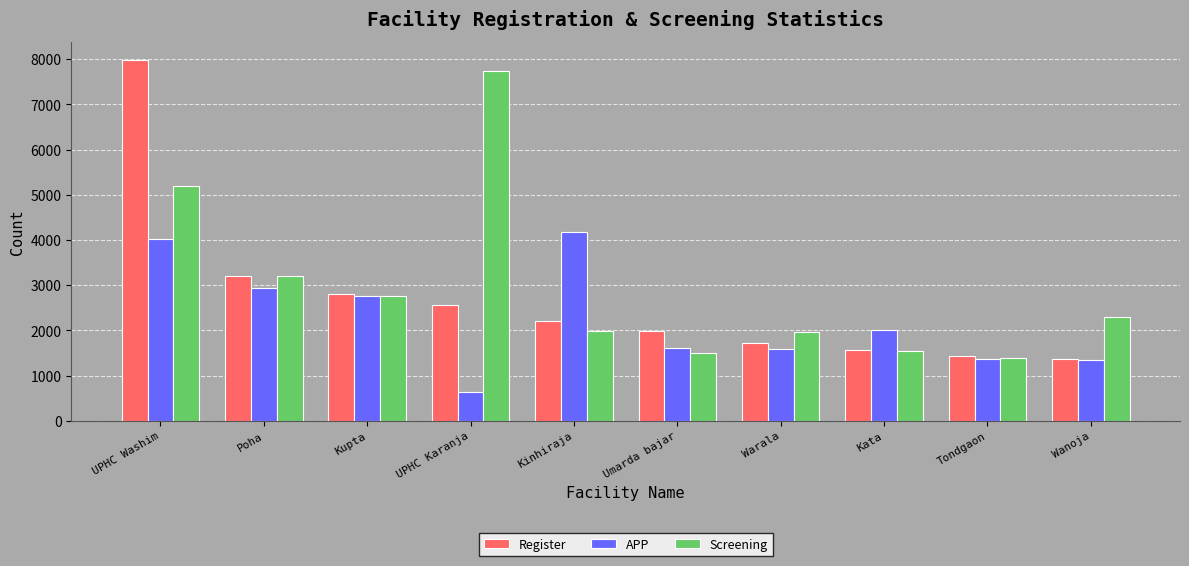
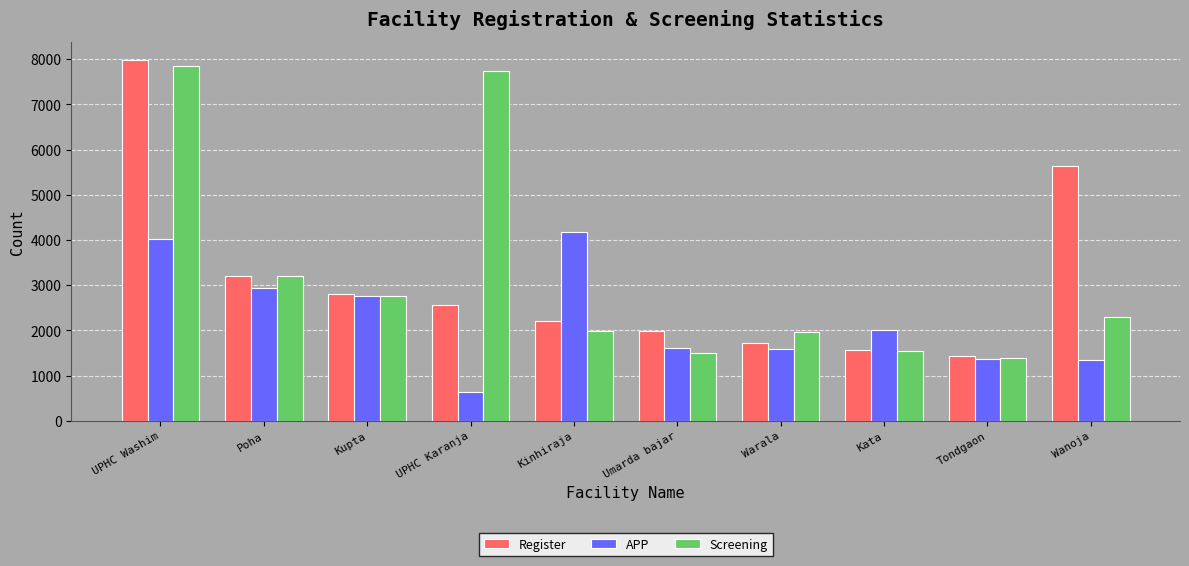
  {
    "Register": {
      "UPHC Washim": 8000,
      "Poha": 3200,
      "Kupta": 2800,
      "UPHC Karanja": 2600,
      "Kinhiraja": 2200,
      "Umarda bajar": 2000,
      "Warala": 1700,
      "Kata": 1600,
      "Tondgaon": 1400,
-     "Wanoja": 1400
+     "Wanoja": 5600
    },
    "APP": {
      "UPHC Washim": 4000,
      "Poha": 2900,
      "Kupta": 2800,
      "UPHC Karanja": 600,
      "Kinhiraja": 4200,
      "Umarda bajar": 1600,
      "Warala": 1600,
      "Kata": 2000,
      "Tondgaon": 1400,
      "Wanoja": 1400
    },
    "Screening": {
-     "UPHC Washim": 5200,
+     "UPHC Washim": 7900,
      "Poha": 3200,
      "Kupta": 2800,
      "UPHC Karanja": 7700,
      "Kinhiraja": 2000,
      "Umarda bajar": 1500,
      "Warala": 2000,
      "Kata": 1600,
      "Tondgaon": 1400,
      "Wanoja": 2300
    }
  }
